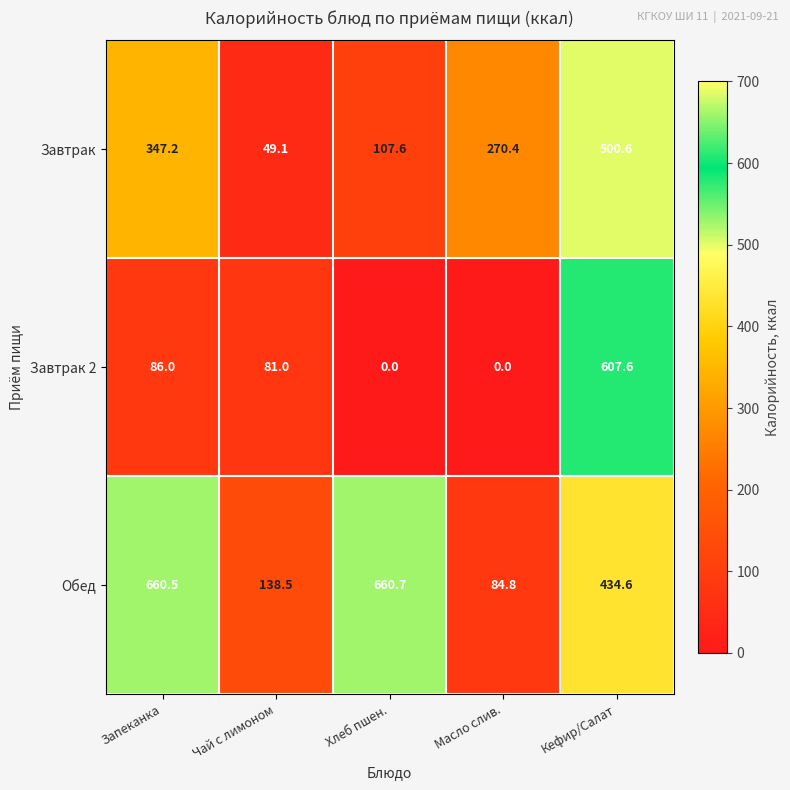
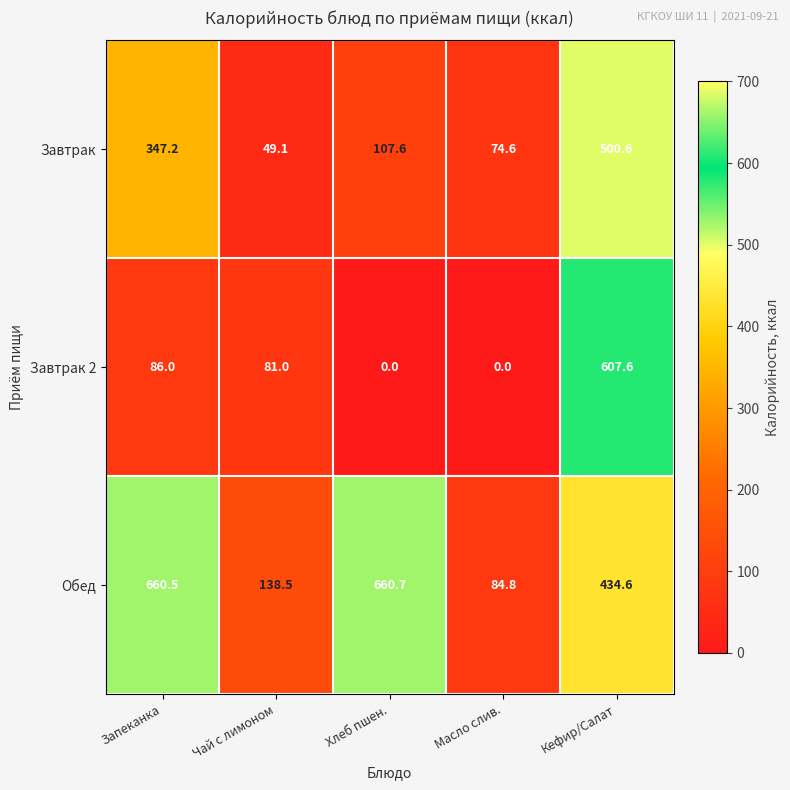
  {
    "Завтрак": {
      "Запеканка": 347.2,
      "Чай с лимоном": 49.1,
      "Хлеб пшен.": 107.6,
-     "Масло слив.": 270.4,
+     "Масло слив.": 74.6,
      "Кефир/Салат": 500.6
    },
    "Завтрак 2": {
      "Запеканка": 86.0,
      "Чай с лимоном": 81.0,
      "Хлеб пшен.": 0.0,
      "Масло слив.": 0.0,
      "Кефир/Салат": 607.6
    },
    "Обед": {
      "Запеканка": 660.5,
      "Чай с лимоном": 138.5,
      "Хлеб пшен.": 660.7,
      "Масло слив.": 84.8,
      "Кефир/Салат": 434.6
    }
  }
